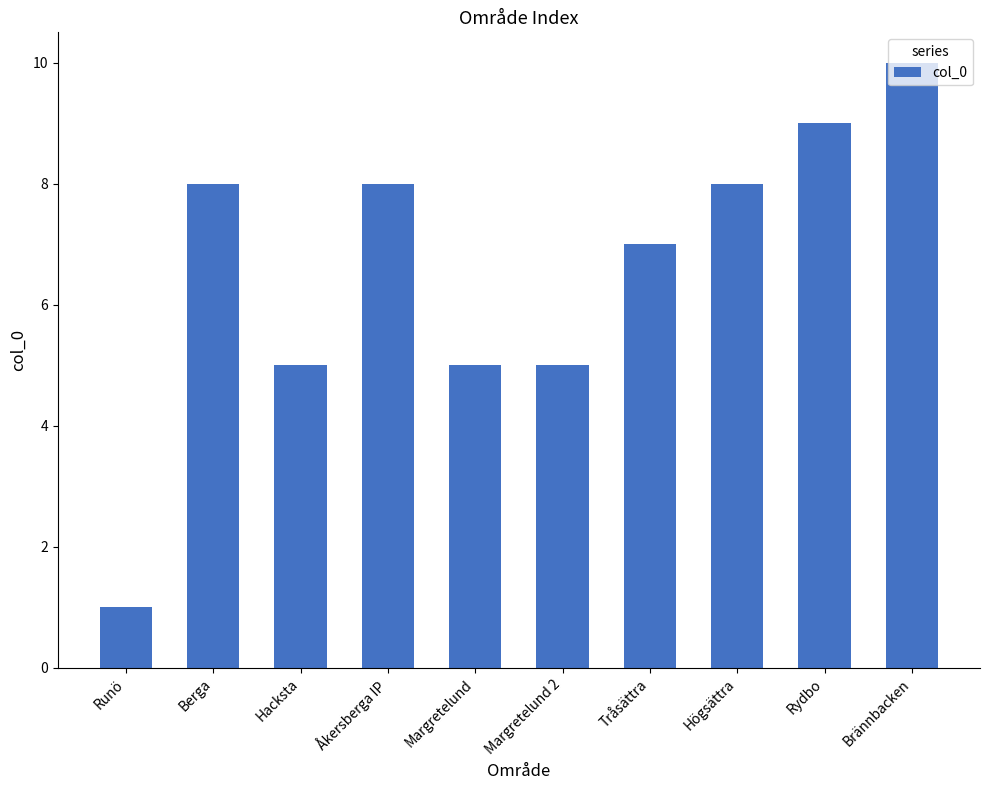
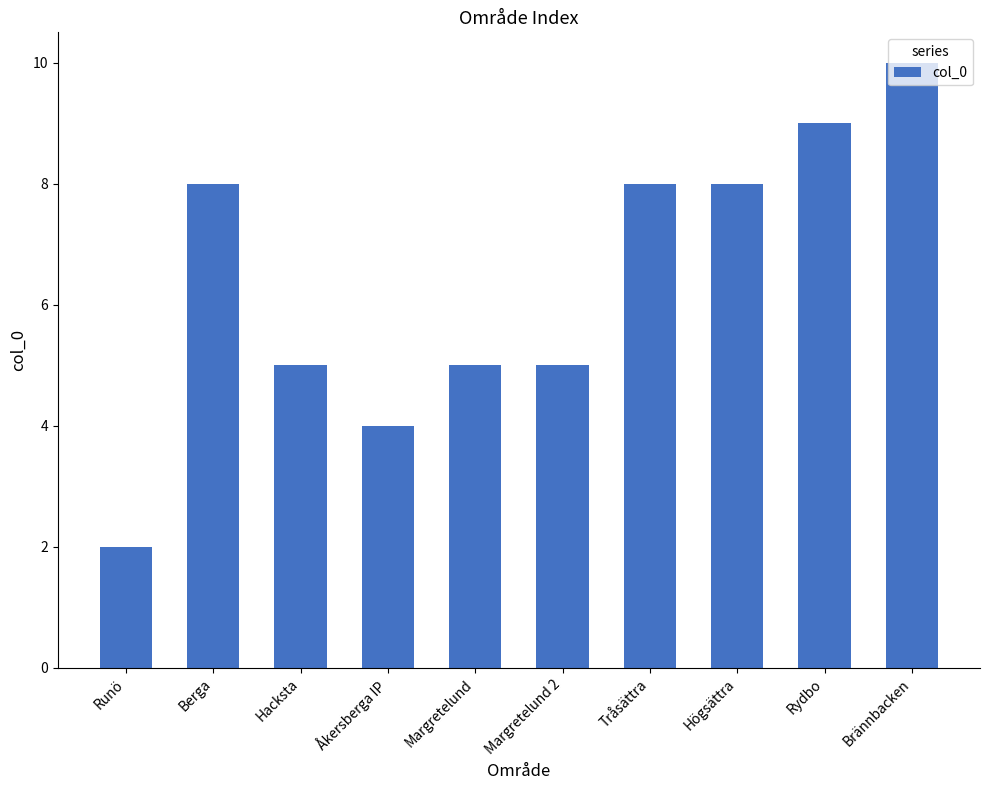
  {
-   "Runö": 1,
+   "Runö": 2,
    "Berga": 8,
    "Hacksta": 5,
-   "Åkersberga IP": 8,
+   "Åkersberga IP": 4,
    "Margretelund": 5,
    "Margretelund 2": 5,
-   "Tråsättra": 7,
+   "Tråsättra": 8,
    "Högsättra": 8,
    "Rydbo": 9
  }
